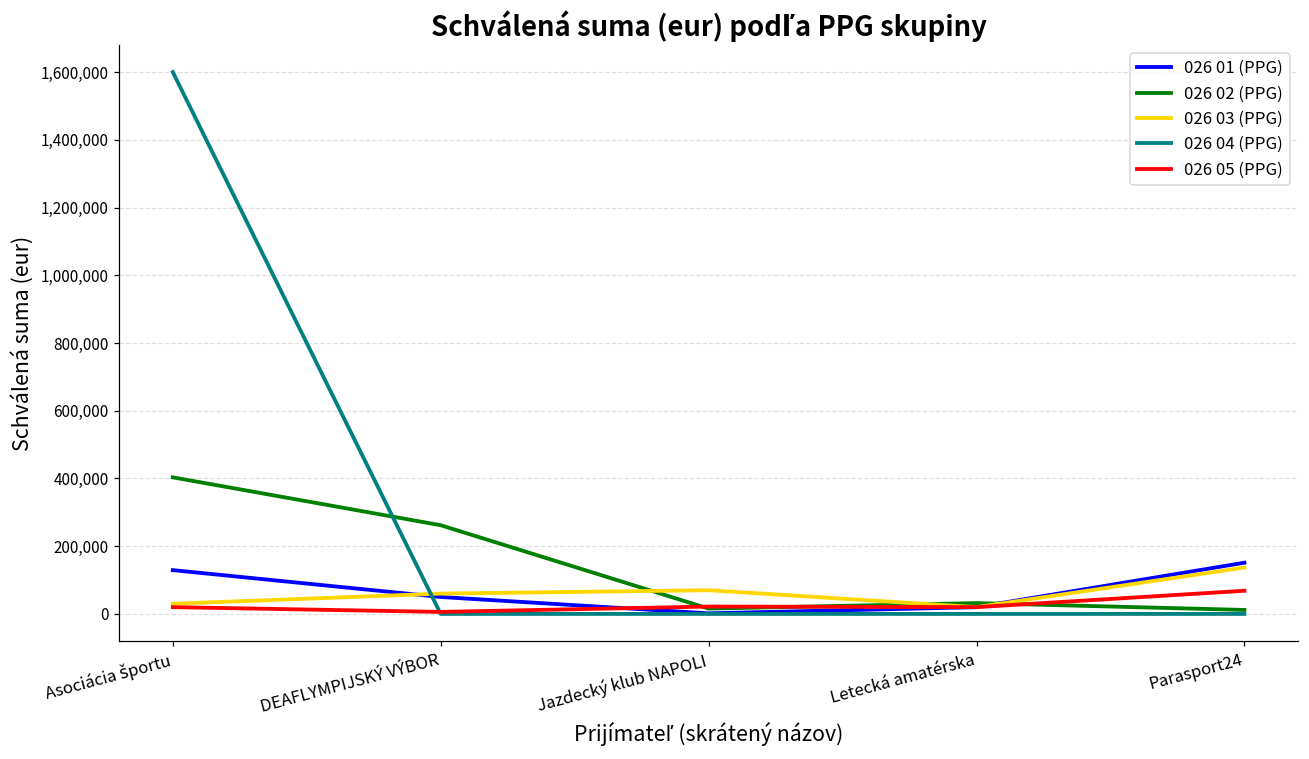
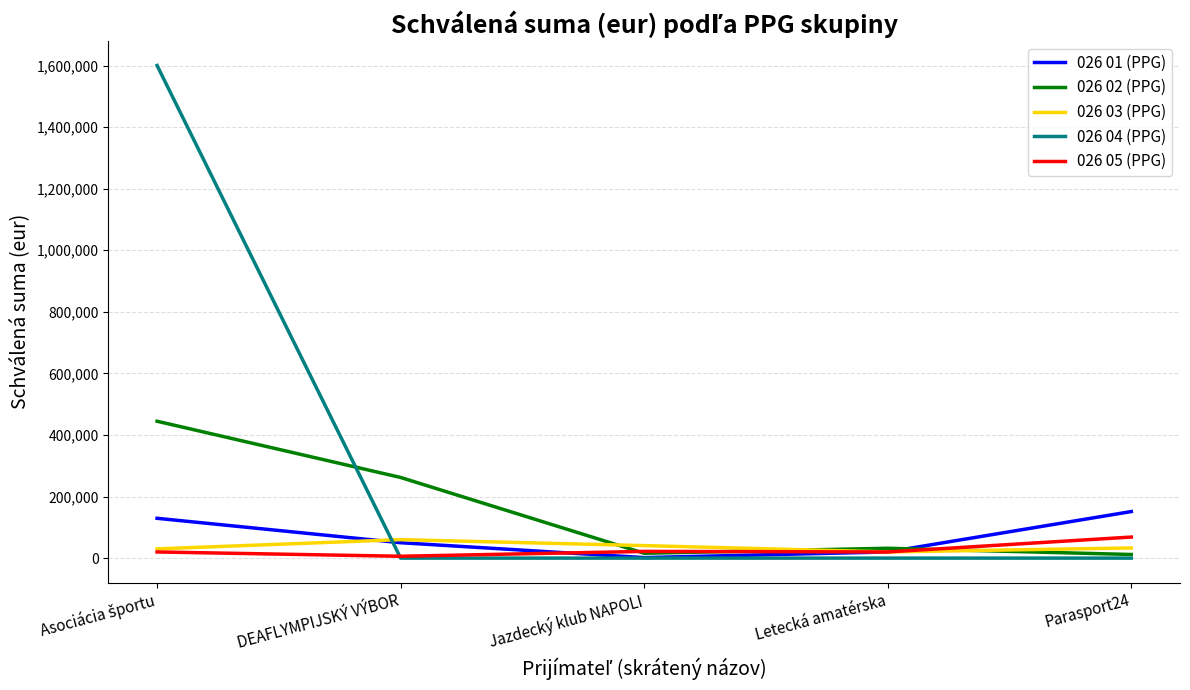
  {
    "026 01 (PPG)": {
      "Asociácia športu": "130,000",
      "DEAFLYMPIJSKÝ VÝBOR": "50,000",
      "Parasport24": "150,000"
    },
    "026 02 (PPG)": {
-     "Asociácia športu": "400,000",
+     "Asociácia športu": "440,000",
      "DEAFLYMPIJSKÝ VÝBOR": "260,000",
      "Letecká amatérska": "30,000",
      "Parasport24": "10,000"
    },
    "026 03 (PPG)": {
      "Asociácia športu": "30,000",
      "DEAFLYMPIJSKÝ VÝBOR": "60,000",
-     "Jazdecký klub NAPOLI": "70,000",
-     "Parasport24": "140,000"
+     "Jazdecký klub NAPOLI": "40,000",
+     "Parasport24": "30,000"
    },
    "026 04 (PPG)": {
      "Asociácia športu": "1,600,000",
      "Letecká amatérska": "0",
      "Parasport24": "0"
    },
    "026 05 (PPG)": {
      "Asociácia športu": "20,000",
      "Parasport24": "70,000"
    }
  }
